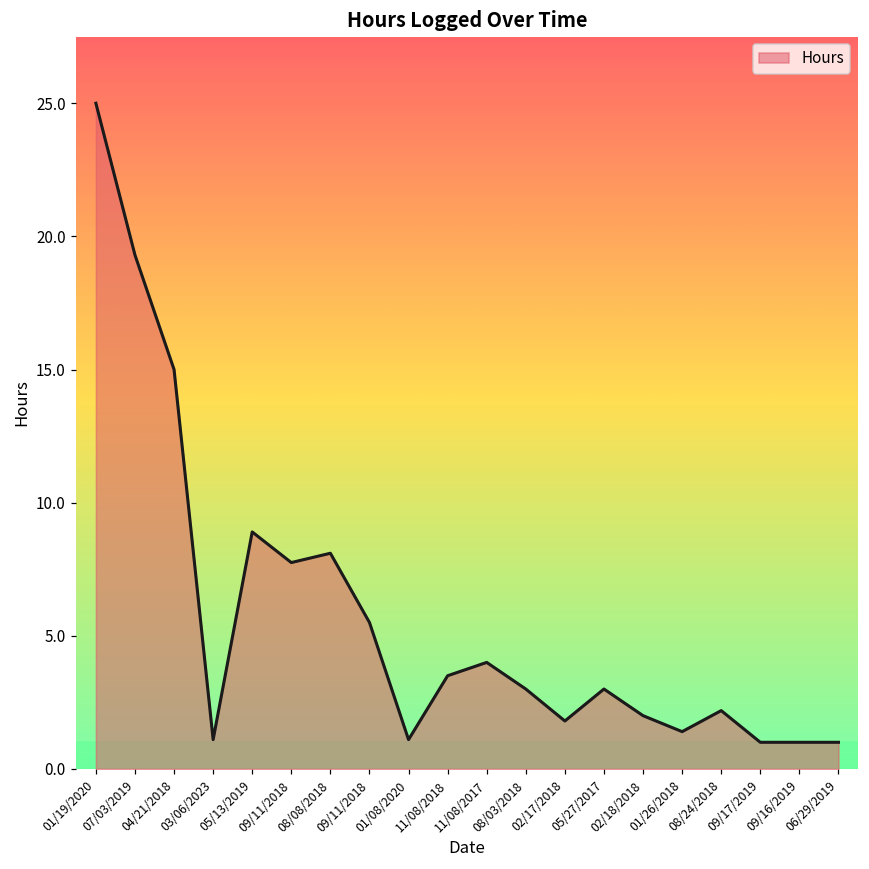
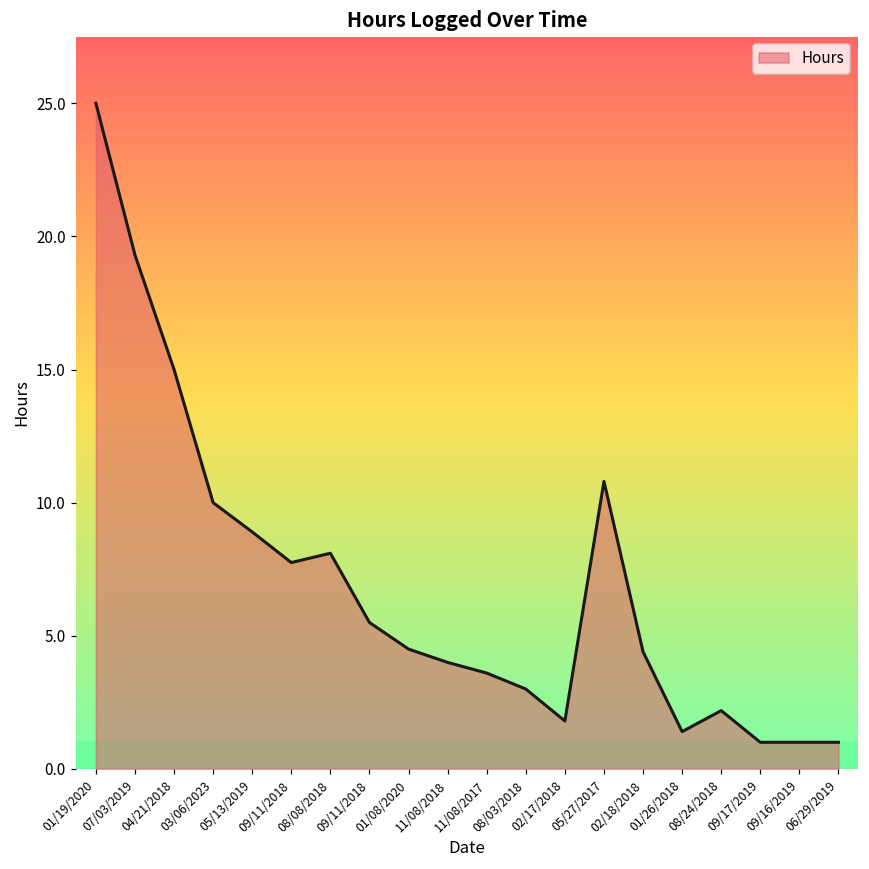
  {
    "01/19/2020": 25.0,
    "07/03/2019": 19.3,
    "04/21/2018": 15.0,
-   "03/06/2023": 1.1,
+   "03/06/2023": 10.0,
    "05/13/2019": 8.9,
    "08/08/2018": 8.1,
-   "01/08/2020": 1.1,
-   "11/08/2018": 3.5,
-   "11/08/2017": 4.0,
+   "01/08/2020": 4.5,
+   "11/08/2018": 4.0,
+   "11/08/2017": 3.6,
    "08/03/2018": 3.0,
    "02/17/2018": 1.8,
-   "05/27/2017": 3.0,
-   "02/18/2018": 2.0,
+   "05/27/2017": 10.8,
+   "02/18/2018": 4.4,
    "01/26/2018": 1.4,
    "08/24/2018": 2.2
  }
